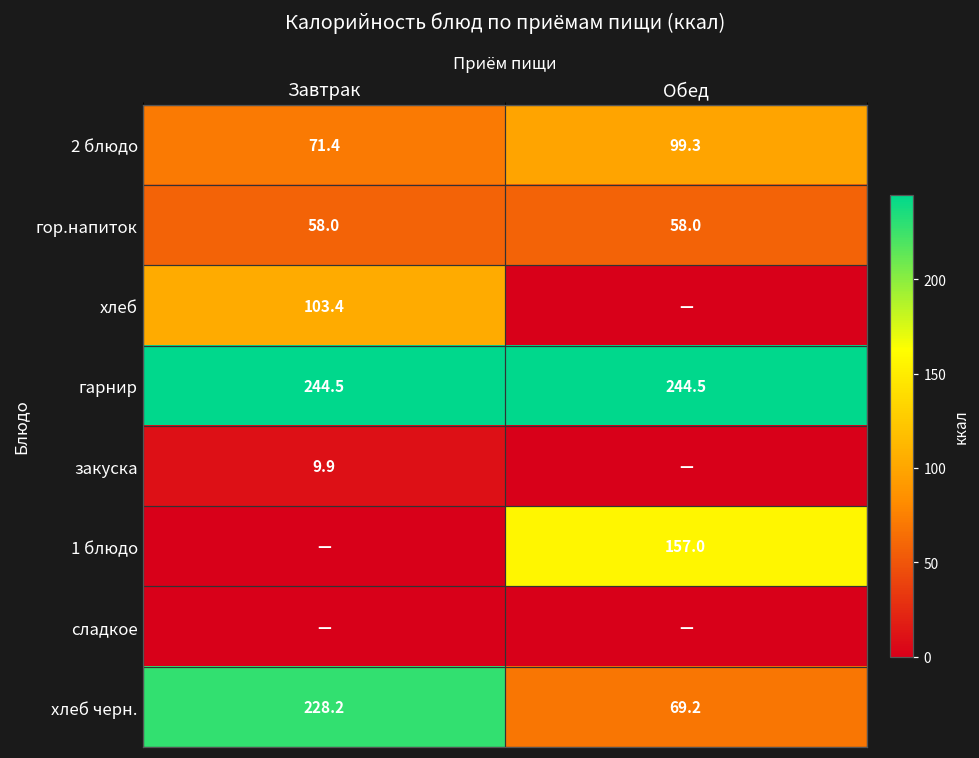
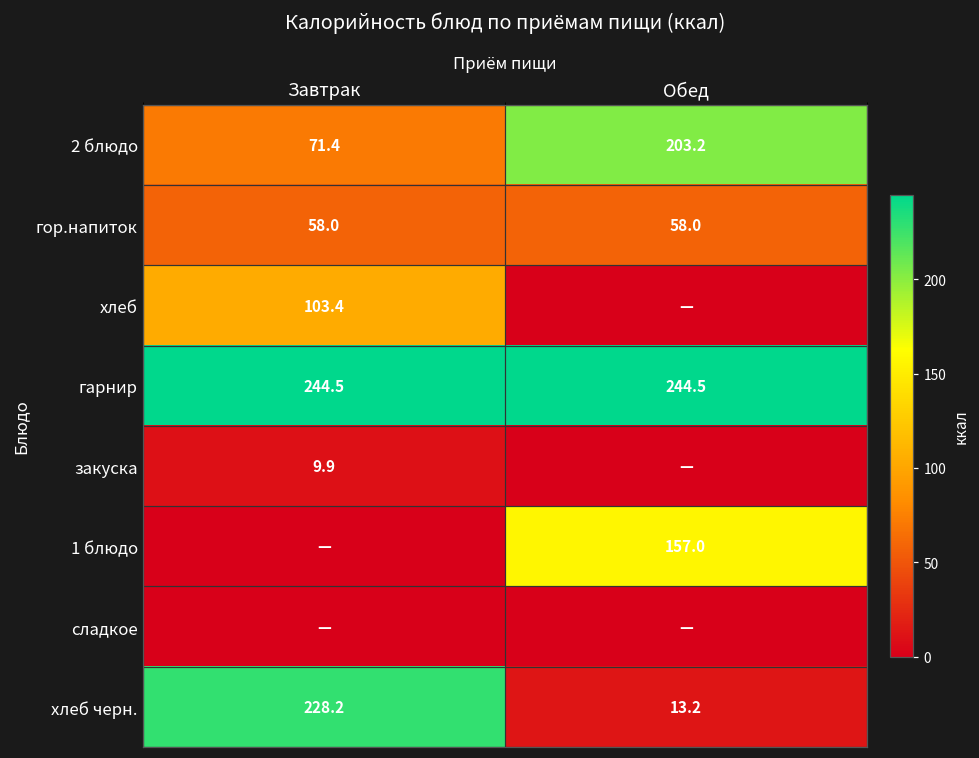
  {
    "2 блюдо": {
      "Завтрак": 71.4,
-     "Обед": 99.3
+     "Обед": 203.2
    },
    "гор.напиток": {
      "Завтрак": 58.0,
      "Обед": 58.0
    },
    "хлеб": {
      "Завтрак": 103.4
    },
    "гарнир": {
      "Завтрак": 244.5,
      "Обед": 244.5
    },
    "закуска": {
      "Завтрак": 9.9
    },
    "1 блюдо": {
      "Обед": 157.0
    },
    "хлеб черн.": {
      "Завтрак": 228.2,
-     "Обед": 69.2
+     "Обед": 13.2
    }
  }
